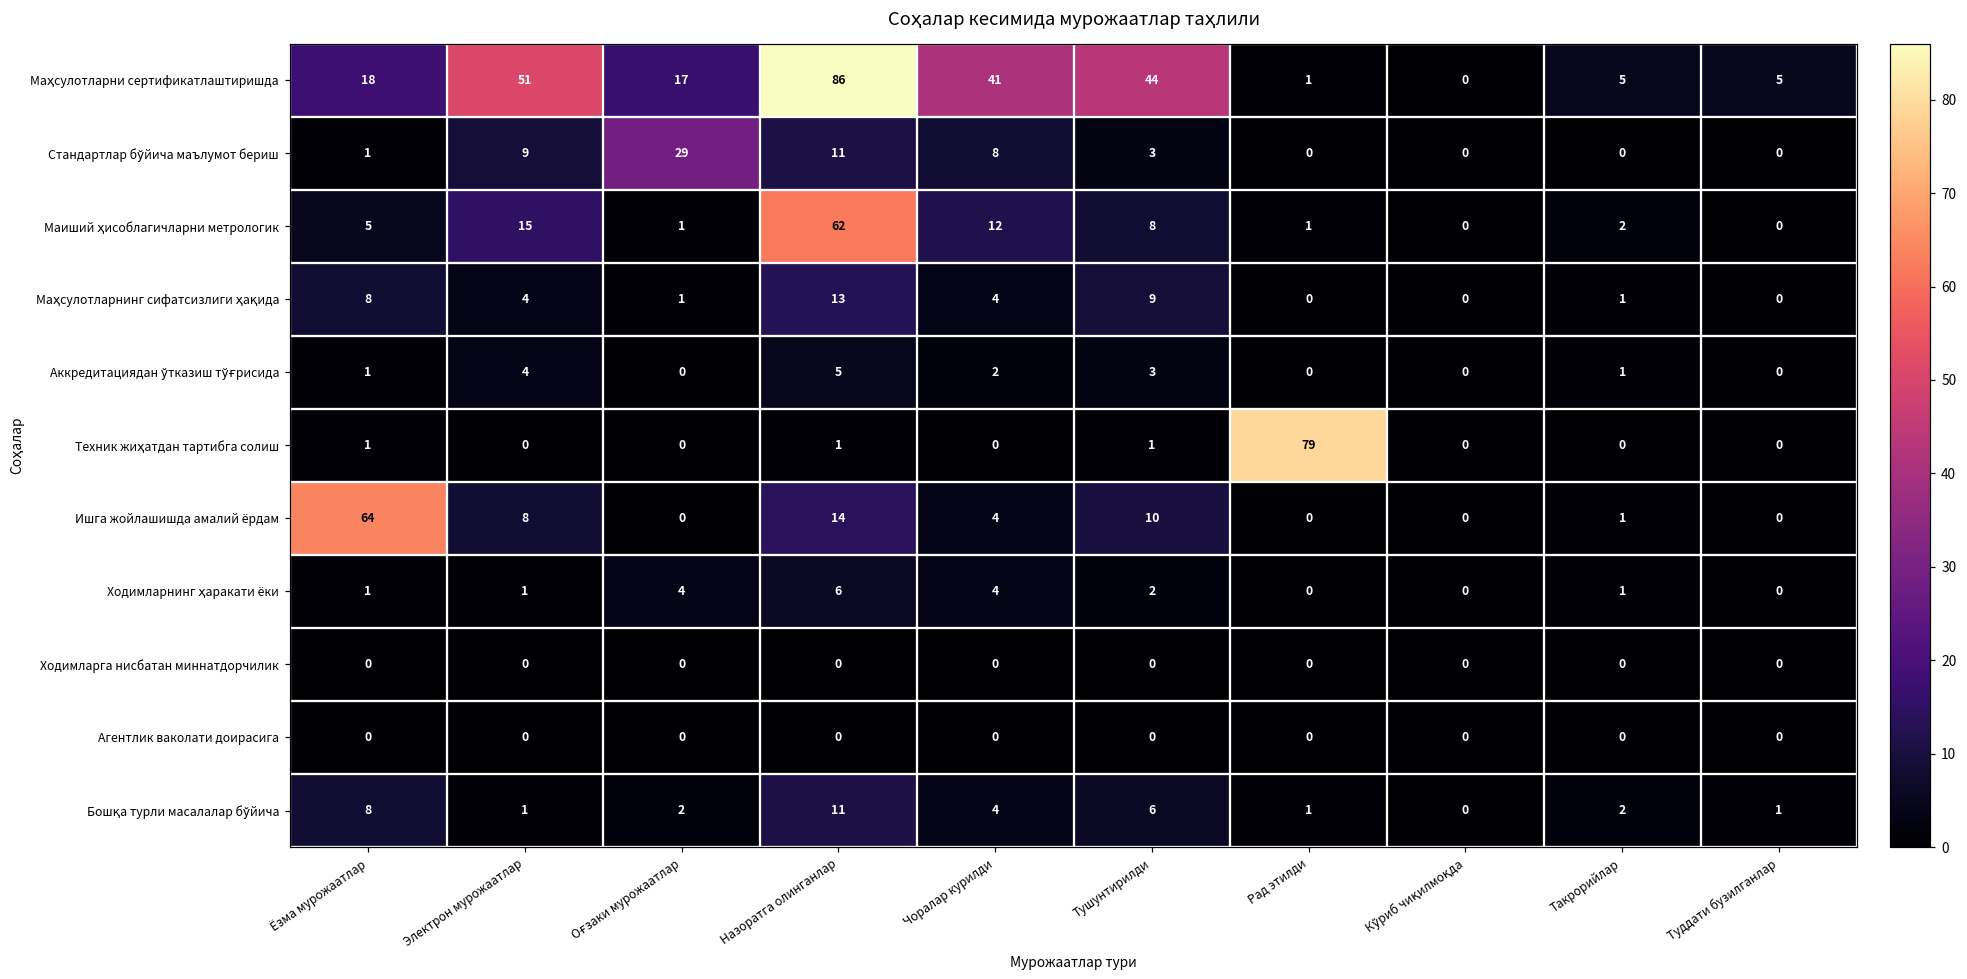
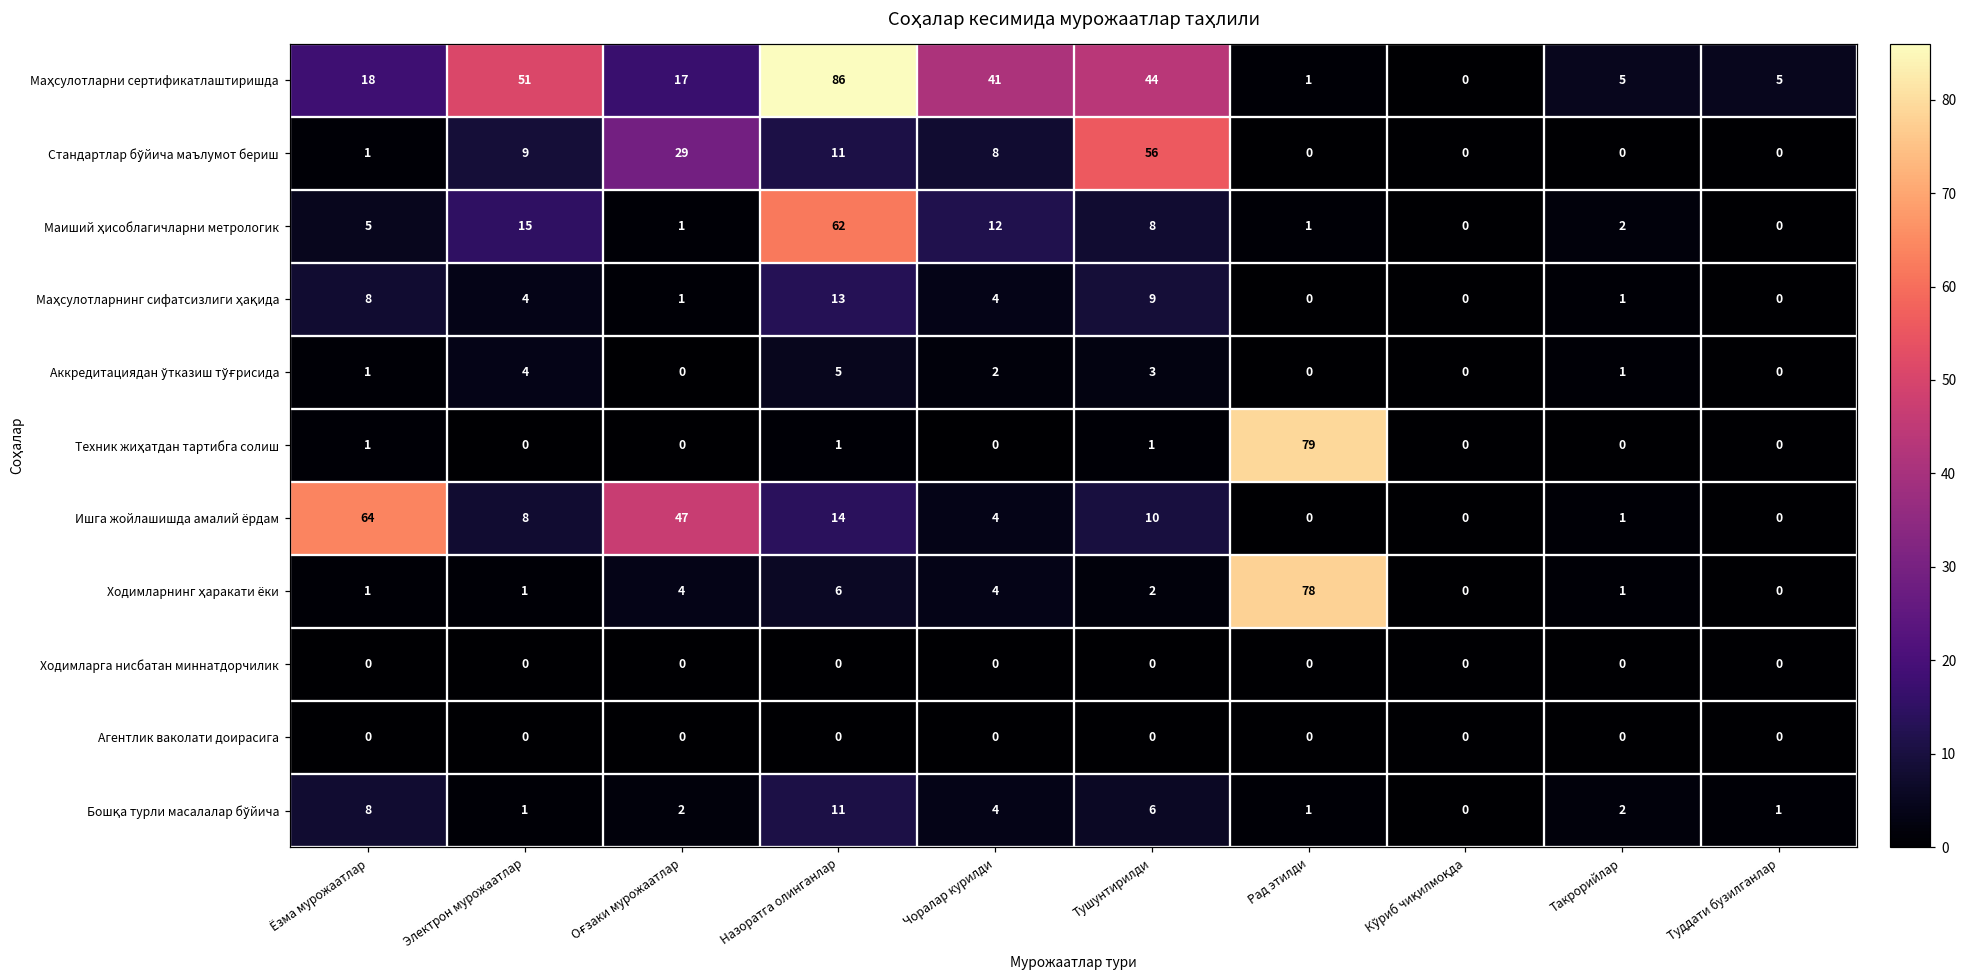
  {
    "Маҳсулотларни сертификатлаштиришда": {
      "Ёзма мурожаатлар": 18,
      "Электрон мурожаатлар": 51,
      "Оғзаки мурожаатлар": 17,
      "Назоратга олинганлар": 86,
      "Чоралар курилди": 41,
      "Тушунтирилди": 44,
      "Рад этилди": 1,
      "Кўриб чиқилмоқда": 0,
      "Такрорийлар": 5,
      "Туддати бузилганлар": 5
    },
    "Стандартлар бўйича маълумот бериш": {
      "Ёзма мурожаатлар": 1,
      "Электрон мурожаатлар": 9,
      "Оғзаки мурожаатлар": 29,
      "Назоратга олинганлар": 11,
      "Чоралар курилди": 8,
-     "Тушунтирилди": 3,
+     "Тушунтирилди": 56,
      "Рад этилди": 0,
      "Кўриб чиқилмоқда": 0,
      "Такрорийлар": 0,
      "Туддати бузилганлар": 0
    },
    "Маиший ҳисоблагичларни метрологик": {
      "Ёзма мурожаатлар": 5,
      "Электрон мурожаатлар": 15,
      "Оғзаки мурожаатлар": 1,
      "Назоратга олинганлар": 62,
      "Чоралар курилди": 12,
      "Тушунтирилди": 8,
      "Рад этилди": 1,
      "Кўриб чиқилмоқда": 0,
      "Такрорийлар": 2,
      "Туддати бузилганлар": 0
    },
    "Маҳсулотларнинг сифатсизлиги ҳақида": {
      "Ёзма мурожаатлар": 8,
      "Электрон мурожаатлар": 4,
      "Оғзаки мурожаатлар": 1,
      "Назоратга олинганлар": 13,
      "Чоралар курилди": 4,
      "Тушунтирилди": 9,
      "Рад этилди": 0,
      "Кўриб чиқилмоқда": 0,
      "Такрорийлар": 1,
      "Туддати бузилганлар": 0
    },
    "Аккредитациядан ўтказиш тўғрисида": {
      "Ёзма мурожаатлар": 1,
      "Электрон мурожаатлар": 4,
      "Оғзаки мурожаатлар": 0,
      "Назоратга олинганлар": 5,
      "Чоралар курилди": 2,
      "Тушунтирилди": 3,
      "Рад этилди": 0,
      "Кўриб чиқилмоқда": 0,
      "Такрорийлар": 1,
      "Туддати бузилганлар": 0
    },
    "Техник жиҳатдан тартибга солиш": {
      "Ёзма мурожаатлар": 1,
      "Электрон мурожаатлар": 0,
      "Оғзаки мурожаатлар": 0,
      "Назоратга олинганлар": 1,
      "Чоралар курилди": 0,
      "Тушунтирилди": 1,
      "Рад этилди": 79,
      "Кўриб чиқилмоқда": 0,
      "Такрорийлар": 0,
      "Туддати бузилганлар": 0
    },
    "Ишга жойлашишда амалий ёрдам": {
      "Ёзма мурожаатлар": 64,
      "Электрон мурожаатлар": 8,
-     "Оғзаки мурожаатлар": 0,
+     "Оғзаки мурожаатлар": 47,
      "Назоратга олинганлар": 14,
      "Чоралар курилди": 4,
      "Тушунтирилди": 10,
      "Рад этилди": 0,
      "Кўриб чиқилмоқда": 0,
      "Такрорийлар": 1,
      "Туддати бузилганлар": 0
    },
    "Ходимларнинг ҳаракати ёки": {
      "Ёзма мурожаатлар": 1,
      "Электрон мурожаатлар": 1,
      "Оғзаки мурожаатлар": 4,
      "Назоратга олинганлар": 6,
      "Чоралар курилди": 4,
      "Тушунтирилди": 2,
-     "Рад этилди": 0,
+     "Рад этилди": 78,
      "Кўриб чиқилмоқда": 0,
      "Такрорийлар": 1,
      "Туддати бузилганлар": 0
    },
    "Ходимларга нисбатан миннатдорчилик": {
      "Ёзма мурожаатлар": 0,
      "Электрон мурожаатлар": 0,
      "Оғзаки мурожаатлар": 0,
      "Назоратга олинганлар": 0,
      "Чоралар курилди": 0,
      "Тушунтирилди": 0,
      "Рад этилди": 0,
      "Кўриб чиқилмоқда": 0,
      "Такрорийлар": 0,
      "Туддати бузилганлар": 0
    },
    "Агентлик ваколати доирасига": {
      "Ёзма мурожаатлар": 0,
      "Электрон мурожаатлар": 0,
      "Оғзаки мурожаатлар": 0,
      "Назоратга олинганлар": 0,
      "Чоралар курилди": 0,
      "Тушунтирилди": 0,
      "Рад этилди": 0,
      "Кўриб чиқилмоқда": 0,
      "Такрорийлар": 0,
      "Туддати бузилганлар": 0
    },
    "Бошқа турли масалалар бўйича": {
      "Ёзма мурожаатлар": 8,
      "Электрон мурожаатлар": 1,
      "Оғзаки мурожаатлар": 2,
      "Назоратга олинганлар": 11,
      "Чоралар курилди": 4,
      "Тушунтирилди": 6,
      "Рад этилди": 1,
      "Кўриб чиқилмоқда": 0,
      "Такрорийлар": 2,
      "Туддати бузилганлар": 1
    }
  }
